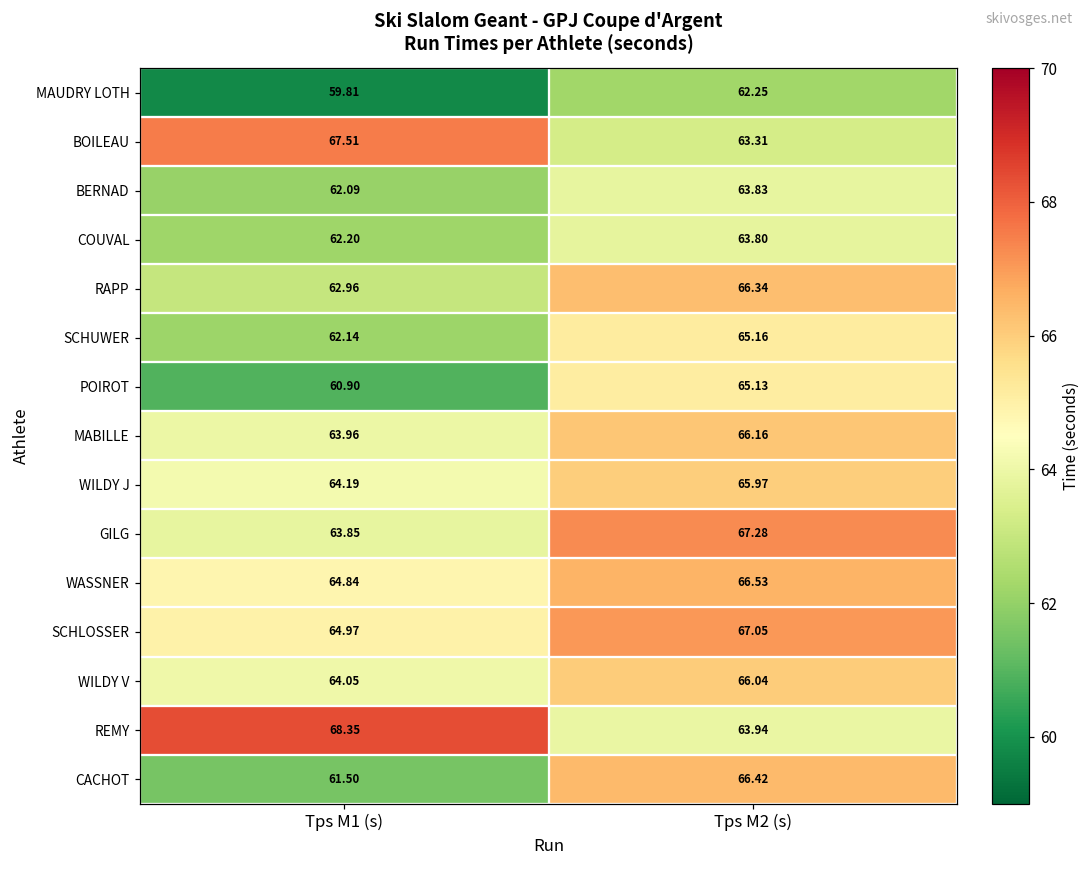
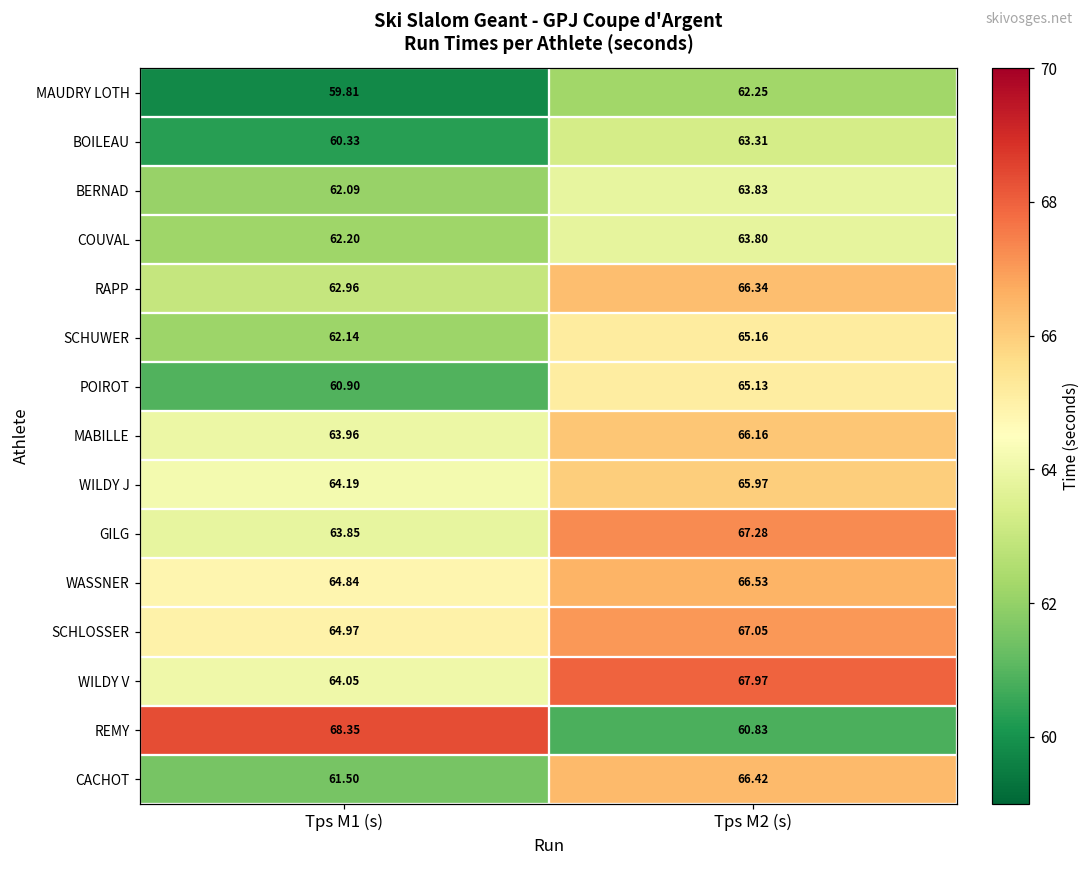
  {
    "MAUDRY LOTH": {
      "Tps M1 (s)": 59.81,
      "Tps M2 (s)": 62.25
    },
    "BOILEAU": {
-     "Tps M1 (s)": 67.51,
+     "Tps M1 (s)": 60.33,
      "Tps M2 (s)": 63.31
    },
    "BERNAD": {
      "Tps M1 (s)": 62.09,
      "Tps M2 (s)": 63.83
    },
    "COUVAL": {
      "Tps M1 (s)": 62.20,
      "Tps M2 (s)": 63.80
    },
    "RAPP": {
      "Tps M1 (s)": 62.96,
      "Tps M2 (s)": 66.34
    },
    "SCHUWER": {
      "Tps M1 (s)": 62.14,
      "Tps M2 (s)": 65.16
    },
    "POIROT": {
      "Tps M1 (s)": 60.90,
      "Tps M2 (s)": 65.13
    },
    "MABILLE": {
      "Tps M1 (s)": 63.96,
      "Tps M2 (s)": 66.16
    },
    "WILDY J": {
      "Tps M1 (s)": 64.19,
      "Tps M2 (s)": 65.97
    },
    "GILG": {
      "Tps M1 (s)": 63.85,
      "Tps M2 (s)": 67.28
    },
    "WASSNER": {
      "Tps M1 (s)": 64.84,
      "Tps M2 (s)": 66.53
    },
    "SCHLOSSER": {
      "Tps M1 (s)": 64.97,
      "Tps M2 (s)": 67.05
    },
    "WILDY V": {
      "Tps M1 (s)": 64.05,
-     "Tps M2 (s)": 66.04
+     "Tps M2 (s)": 67.97
    },
    "REMY": {
      "Tps M1 (s)": 68.35,
-     "Tps M2 (s)": 63.94
+     "Tps M2 (s)": 60.83
    },
    "CACHOT": {
      "Tps M1 (s)": 61.50,
      "Tps M2 (s)": 66.42
    }
  }
